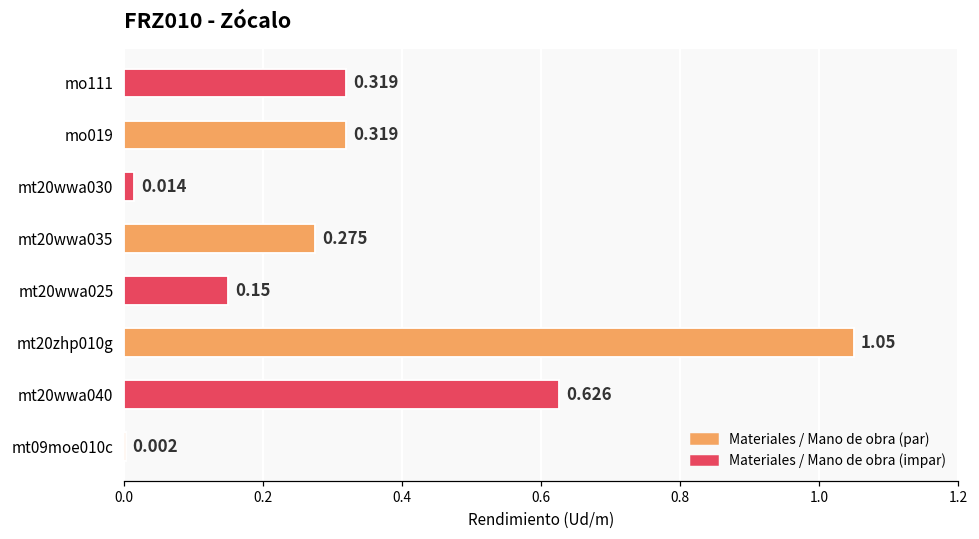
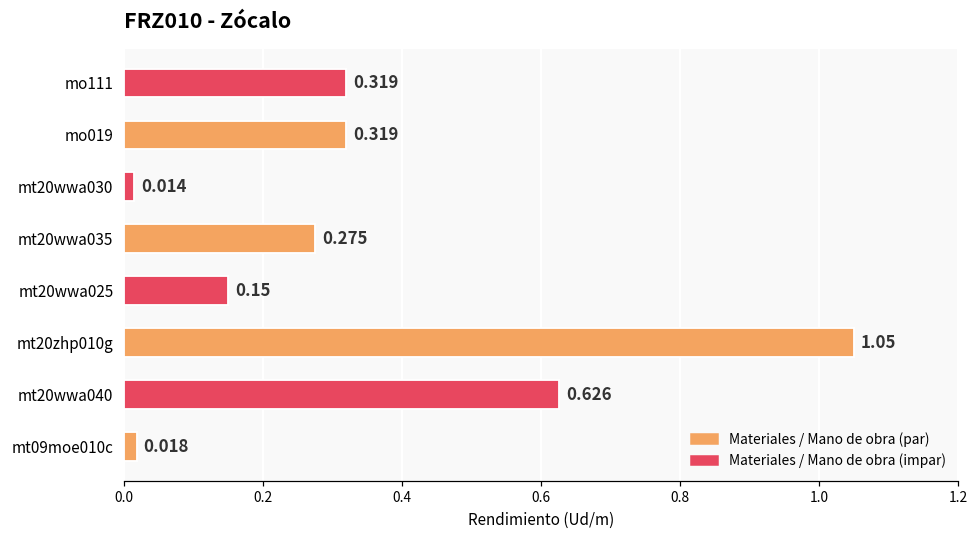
  {
    "mo111": 0.319,
    "mo019": 0.319,
    "mt20wwa030": 0.014,
    "mt20wwa035": 0.275,
    "mt20wwa025": 0.15,
    "mt20zhp010g": 1.05,
    "mt20wwa040": 0.626,
-   "mt09moe010c": 0.002
+   "mt09moe010c": 0.018
  }
